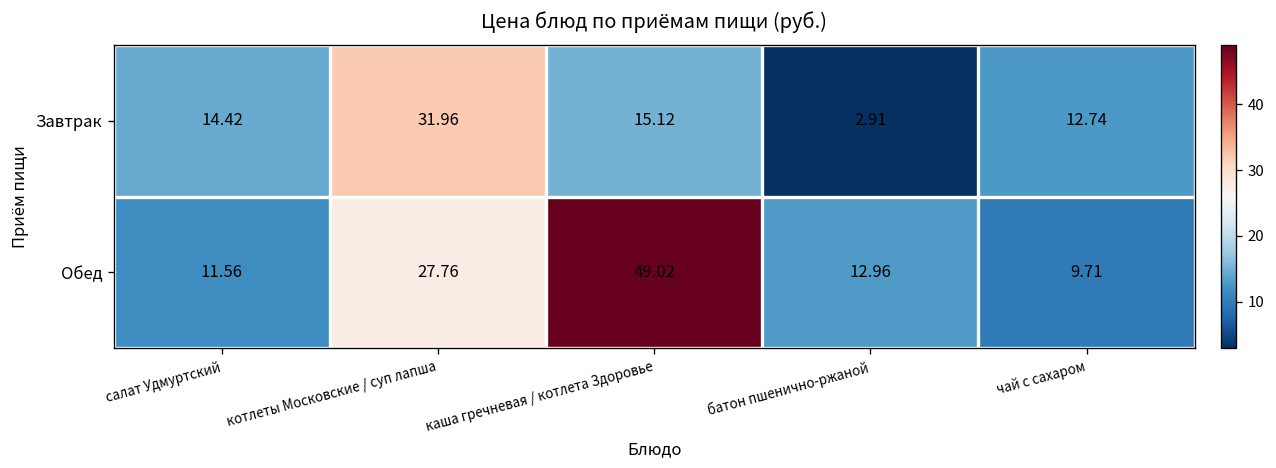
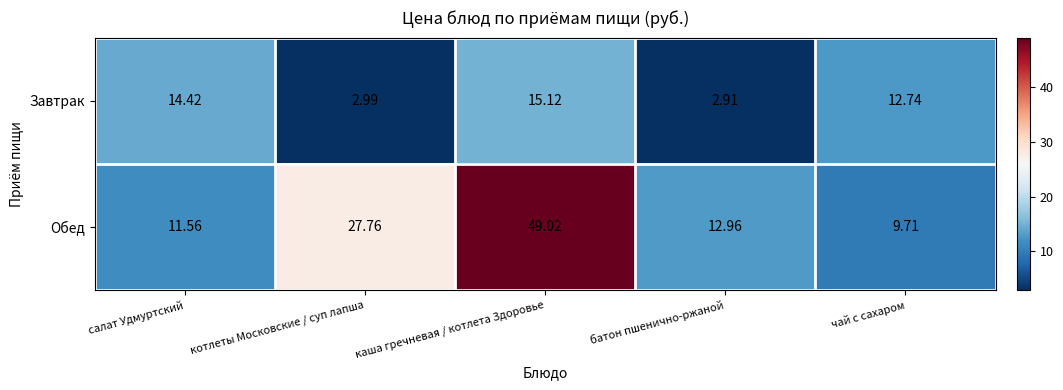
  {
    "Завтрак": {
      "салат Удмуртский": 14.42,
-     "котлеты Московские / суп лапша": 31.96,
+     "котлеты Московские / суп лапша": 2.99,
      "каша гречневая / котлета Здоровье": 15.12,
      "батон пшенично-ржаной": 2.91,
      "чай с сахаром": 12.74
    },
    "Обед": {
      "салат Удмуртский": 11.56,
      "котлеты Московские / суп лапша": 27.76,
      "каша гречневая / котлета Здоровье": 49.02,
      "батон пшенично-ржаной": 12.96,
      "чай с сахаром": 9.71
    }
  }
